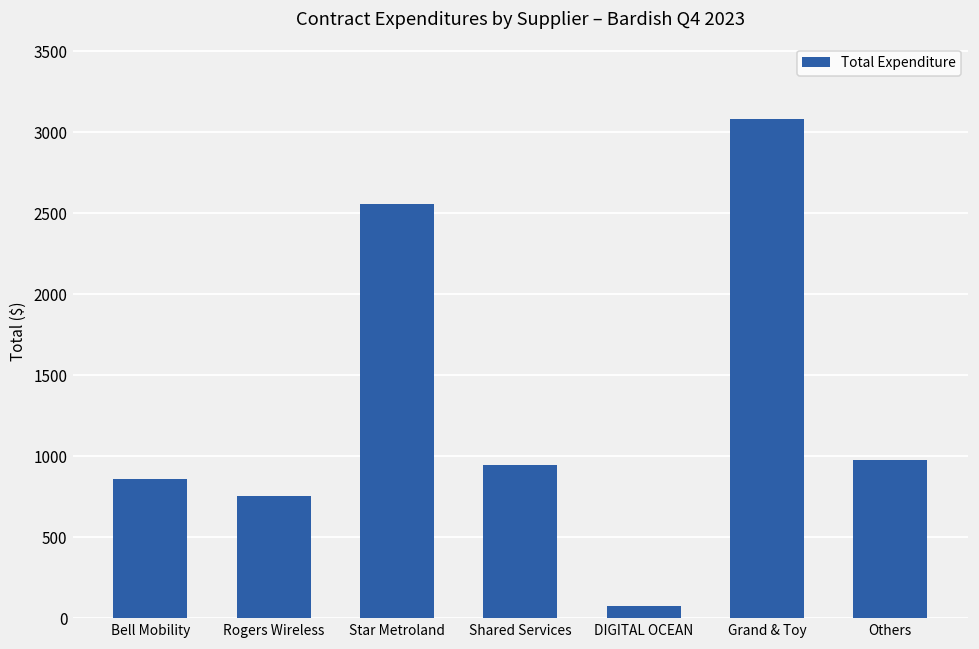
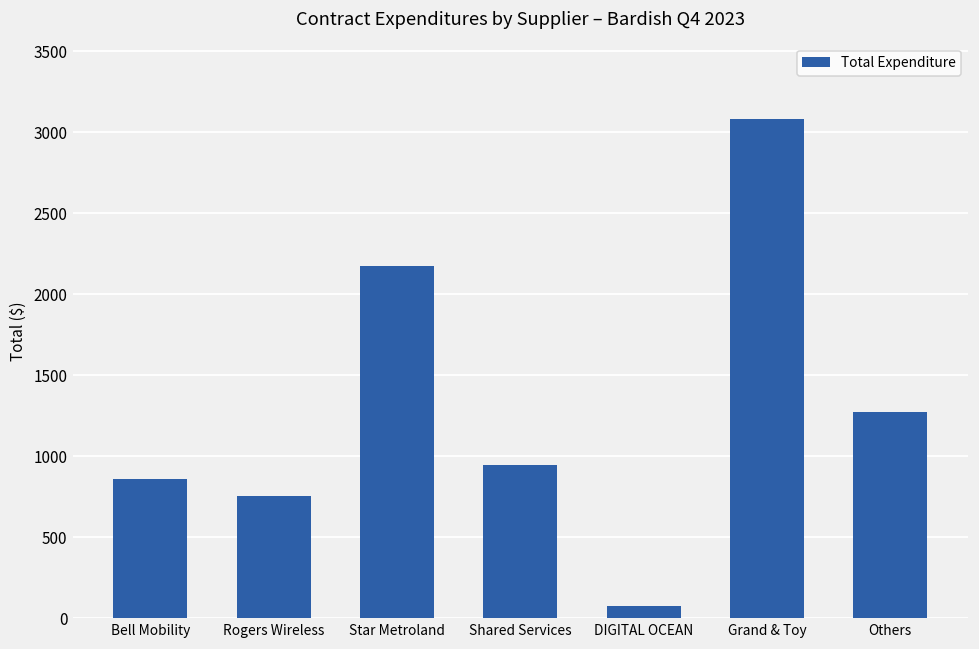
  {
    "Bell Mobility": 860,
    "Rogers Wireless": 750,
-   "Star Metroland": 2550,
+   "Star Metroland": 2180,
    "Shared Services": 950,
    "DIGITAL OCEAN": 70,
    "Grand & Toy": 3080,
-   "Others": 980
+   "Others": 1270
  }
